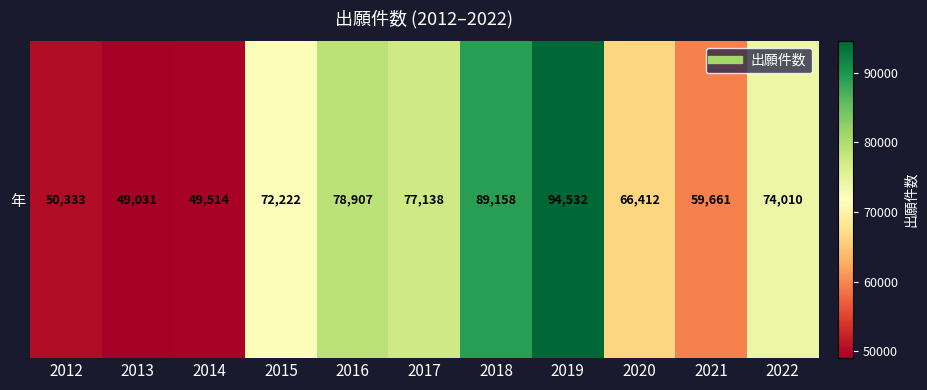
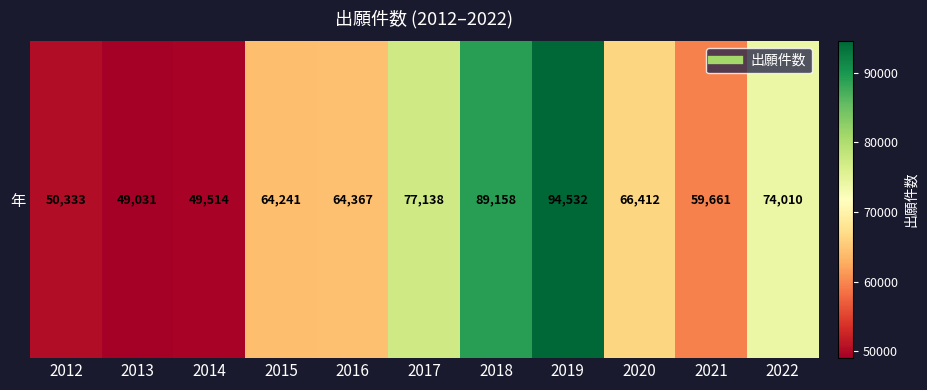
  {
    "年": {
      "2012": "50,333",
      "2013": "49,031",
      "2014": "49,514",
-     "2015": "72,222",
-     "2016": "78,907",
+     "2015": "64,241",
+     "2016": "64,367",
      "2017": "77,138",
      "2018": "89,158",
      "2019": "94,532",
      "2020": "66,412",
      "2021": "59,661",
      "2022": "74,010"
    }
  }
